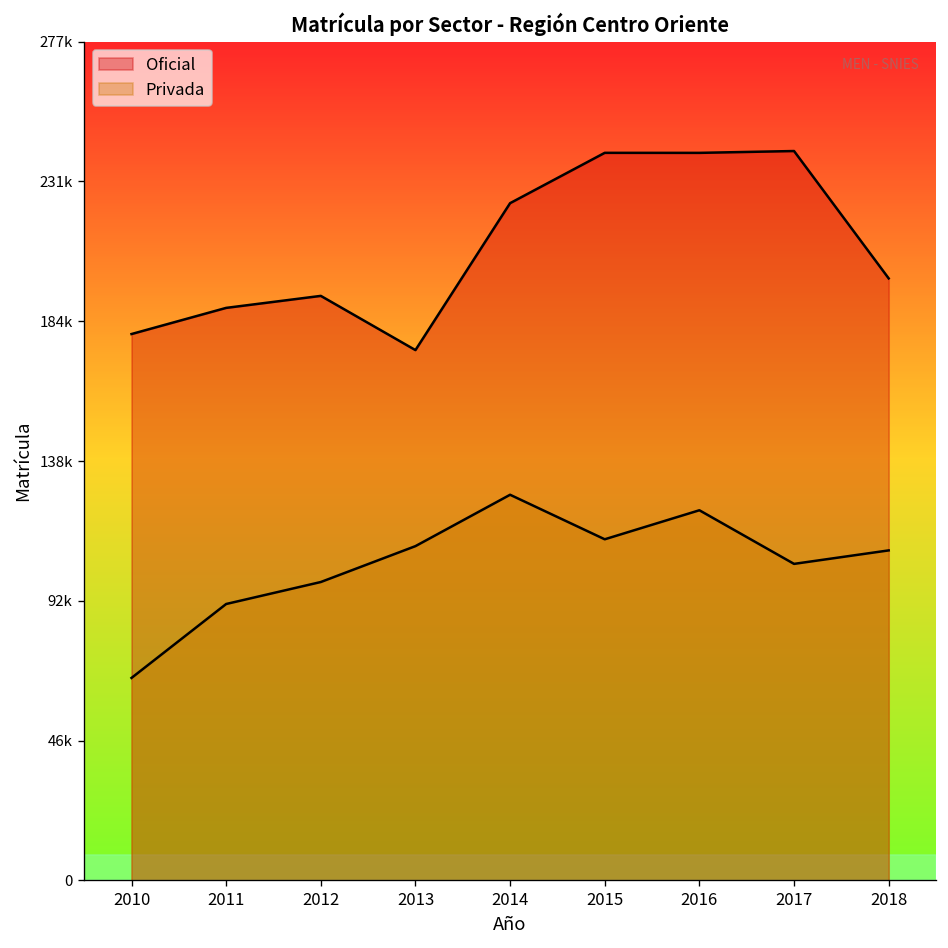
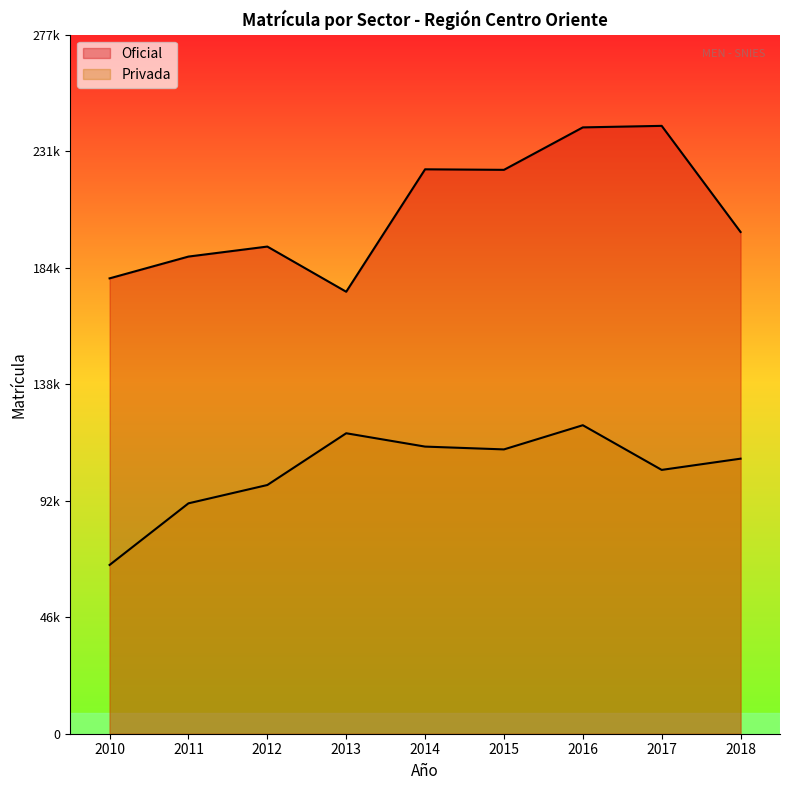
  {
    "Oficial": {
      "2010": 181000,
      "2011": 189000,
      "2012": 193000,
      "2013": 175000,
      "2014": 224000,
-     "2015": 241000,
+     "2015": 224000,
      "2016": 241000,
      "2017": 241000,
      "2018": 199000
    },
    "Privada": {
      "2010": 67000,
      "2011": 91000,
      "2012": 99000,
-     "2013": 111000,
-     "2014": 127000,
+     "2013": 119000,
+     "2014": 114000,
      "2015": 113000,
      "2016": 122000,
      "2017": 105000,
      "2018": 109000
    }
  }
